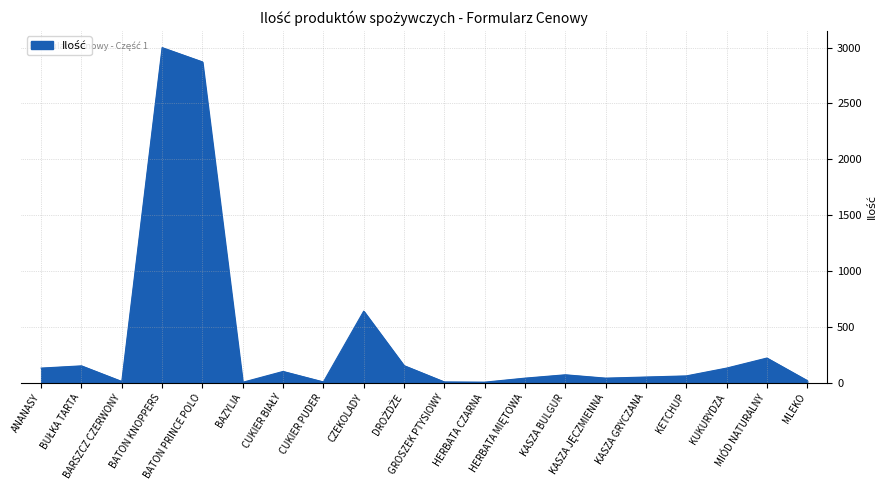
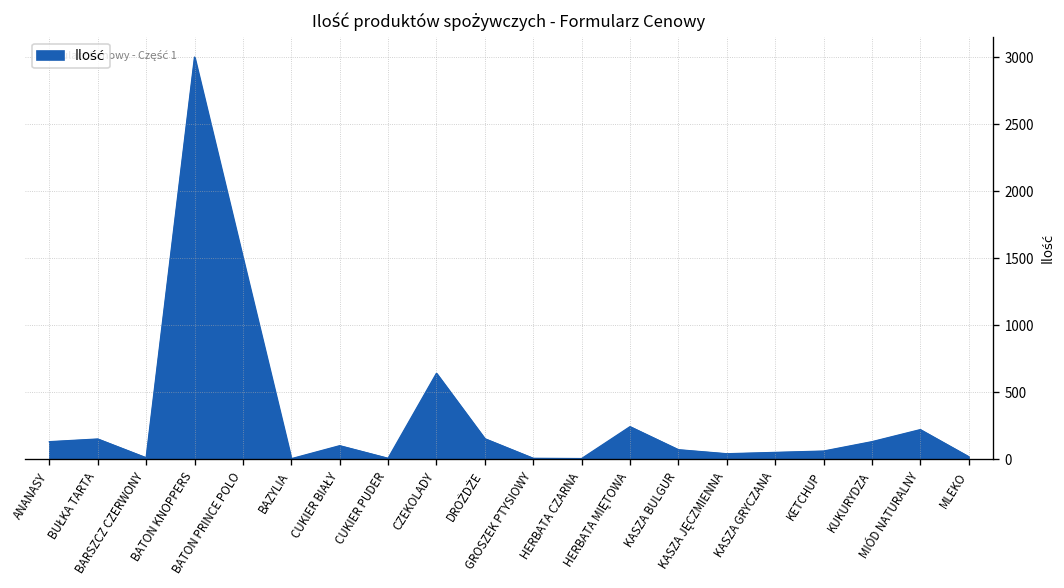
  {
    "ANANASY": 130,
    "BUŁKA TARTA": 150,
    "BARSZCZ CZERWONY": 10,
-   "BATON PRINCE POLO": 2870,
+   "BATON PRINCE POLO": 1500,
    "BAZYLIA": 0,
    "CUKIER BIAŁY": 100,
    "CUKIER PUDER": 10,
    "CZEKOLADY": 640,
    "DROŻDŻE": 150,
    "GROSZEK PTYSIOWY": 10,
    "HERBATA CZARNA": 0,
-   "HERBATA MIĘTOWA": 40,
+   "HERBATA MIĘTOWA": 240,
    "KASZA BULGUR": 70,
    "KASZA JĘCZMIENNA": 40,
    "KASZA GRYCZANA": 50,
    "KETCHUP": 60,
    "KUKURYDZA": 130,
    "MIÓD NATURALNY": 220,
    "MLEKO": 20
  }
